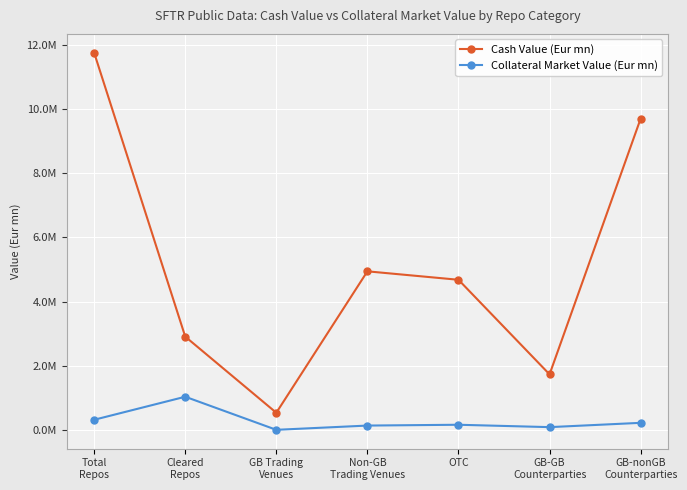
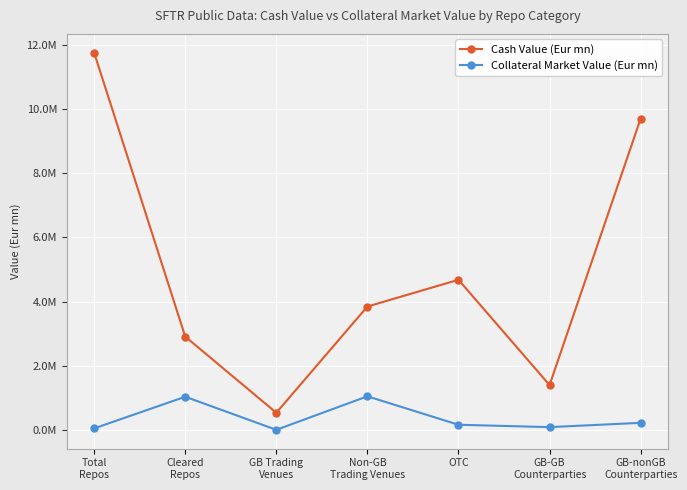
  {
    "Cash Value (Eur mn)": {
      "Total Repos": 11800000,
      "Cleared Repos": 2900000,
      "GB Trading Venues": 500000,
-     "Non-GB Trading Venues": 4900000,
+     "Non-GB Trading Venues": 3800000,
      "OTC": 4700000,
-     "GB-GB Counterparties": 1700000,
+     "GB-GB Counterparties": 1400000,
      "GB-nonGB Counterparties": 9700000
    },
    "Collateral Market Value (Eur mn)": {
-     "Total Repos": 300000,
+     "Total Repos": 100000,
      "Cleared Repos": 1000000,
      "GB Trading Venues": 0,
-     "Non-GB Trading Venues": 100000,
+     "Non-GB Trading Venues": 1100000,
      "OTC": 200000,
      "GB-GB Counterparties": 100000,
      "GB-nonGB Counterparties": 200000
    }
  }
